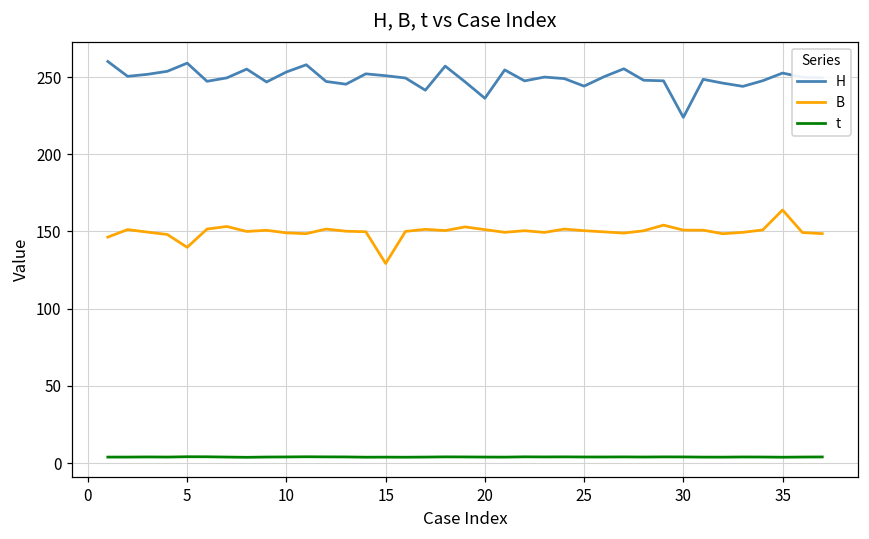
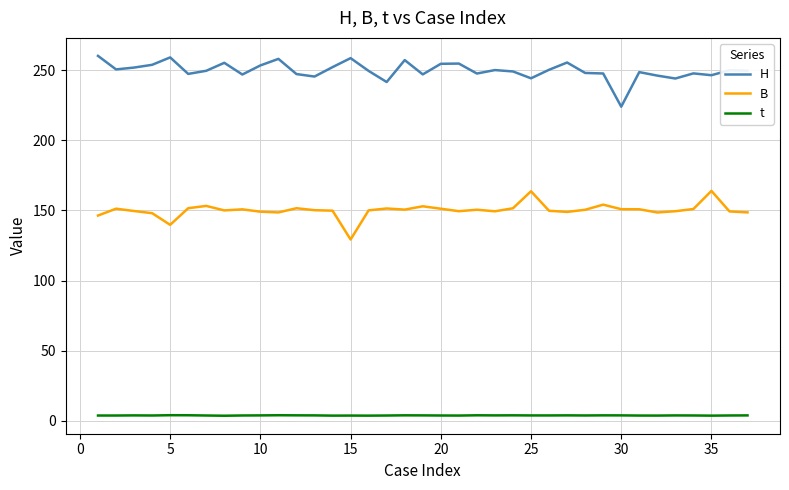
  {
    "H": {
      "5": 259,
      "10": 253,
-     "15": 251,
-     "20": 236,
+     "15": 259,
+     "20": 255,
      "25": 244,
      "30": 224,
-     "35": 253
+     "35": 246
    },
    "B": {
      "5": 140,
      "10": 149,
      "15": 129,
      "20": 151,
-     "25": 151,
+     "25": 164,
      "30": 151,
      "35": 164
    },
    "t": {
      "5": 4,
      "10": 4,
      "15": 4,
      "20": 4,
      "25": 4,
      "30": 4,
      "35": 4
    }
  }
